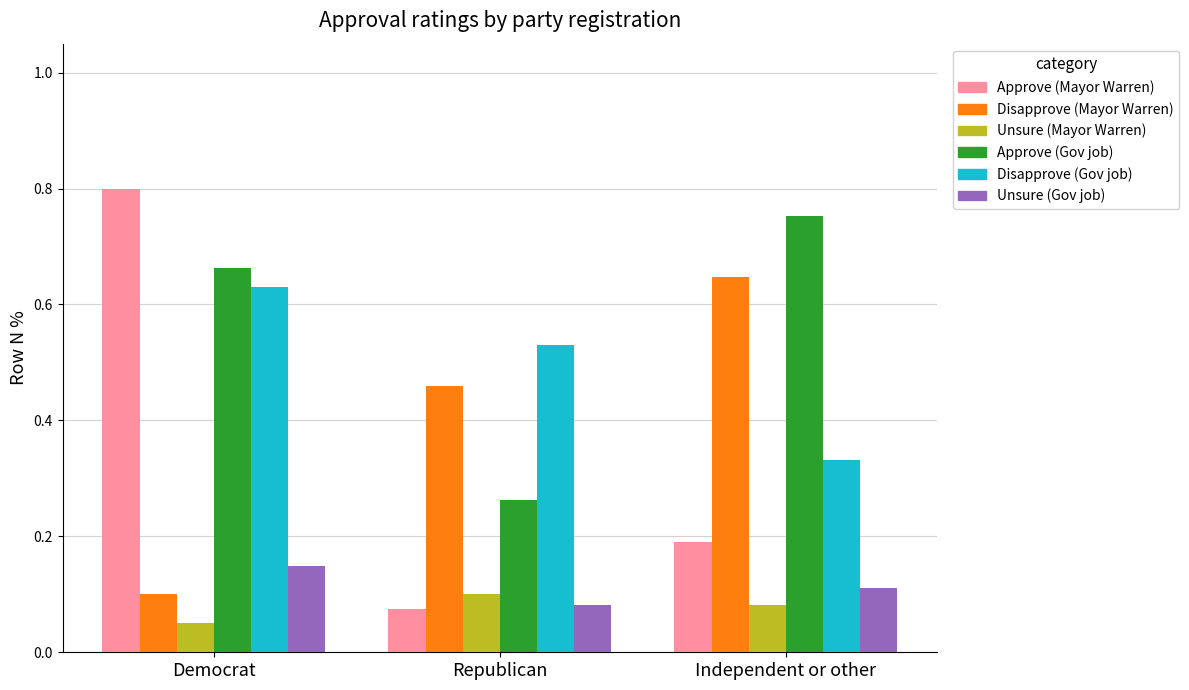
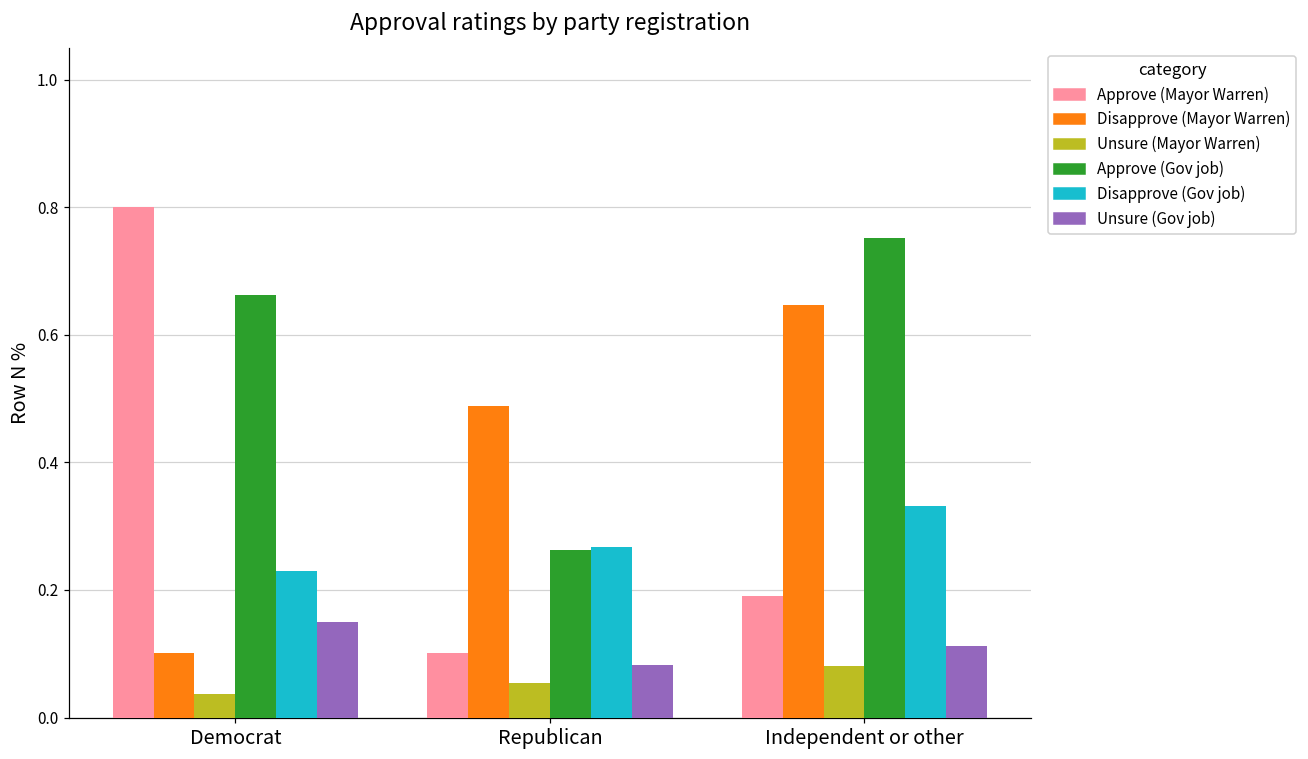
  {
    "Approve (Mayor Warren)": {
      "Democrat": 0.80,
-     "Republican": 0.08,
+     "Republican": 0.10,
      "Independent or other": 0.19
    },
    "Disapprove (Mayor Warren)": {
      "Democrat": 0.10,
-     "Republican": 0.46,
+     "Republican": 0.49,
      "Independent or other": 0.65
    },
    "Unsure (Mayor Warren)": {
-     "Democrat": 0.05,
-     "Republican": 0.10,
+     "Democrat": 0.04,
+     "Republican": 0.05,
      "Independent or other": 0.08
    },
    "Approve (Gov job)": {
      "Democrat": 0.66,
      "Republican": 0.26,
      "Independent or other": 0.75
    },
    "Disapprove (Gov job)": {
-     "Democrat": 0.63,
-     "Republican": 0.53,
+     "Democrat": 0.23,
+     "Republican": 0.27,
      "Independent or other": 0.33
    },
    "Unsure (Gov job)": {
      "Democrat": 0.15,
      "Republican": 0.08,
      "Independent or other": 0.11
    }
  }
